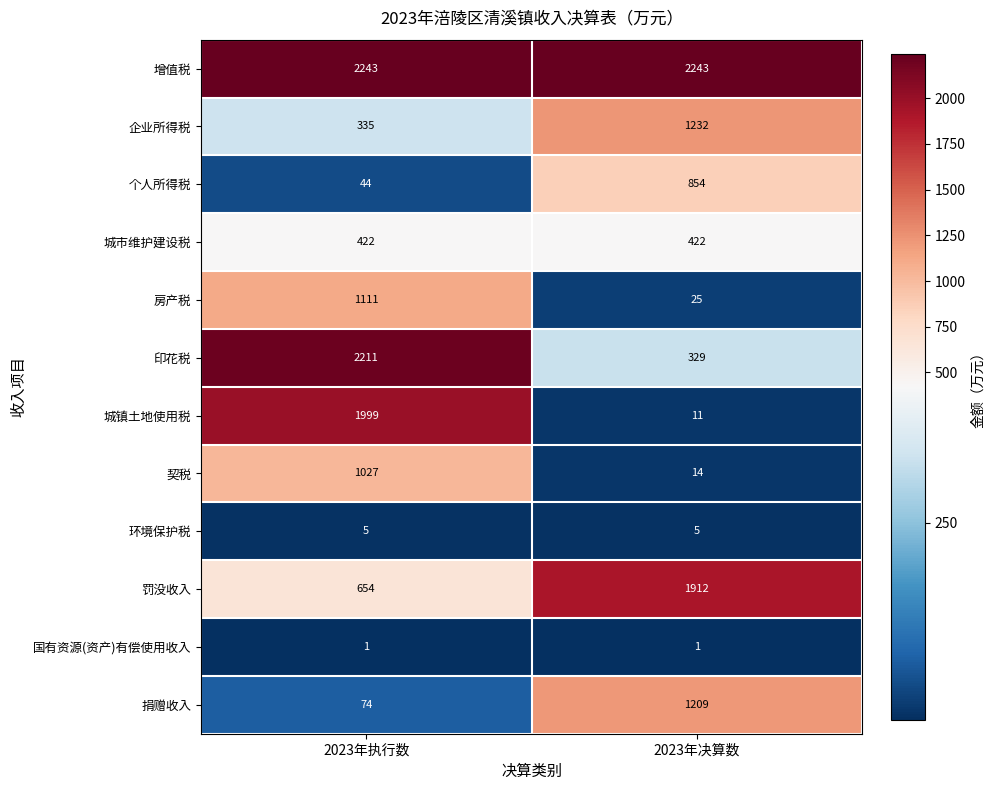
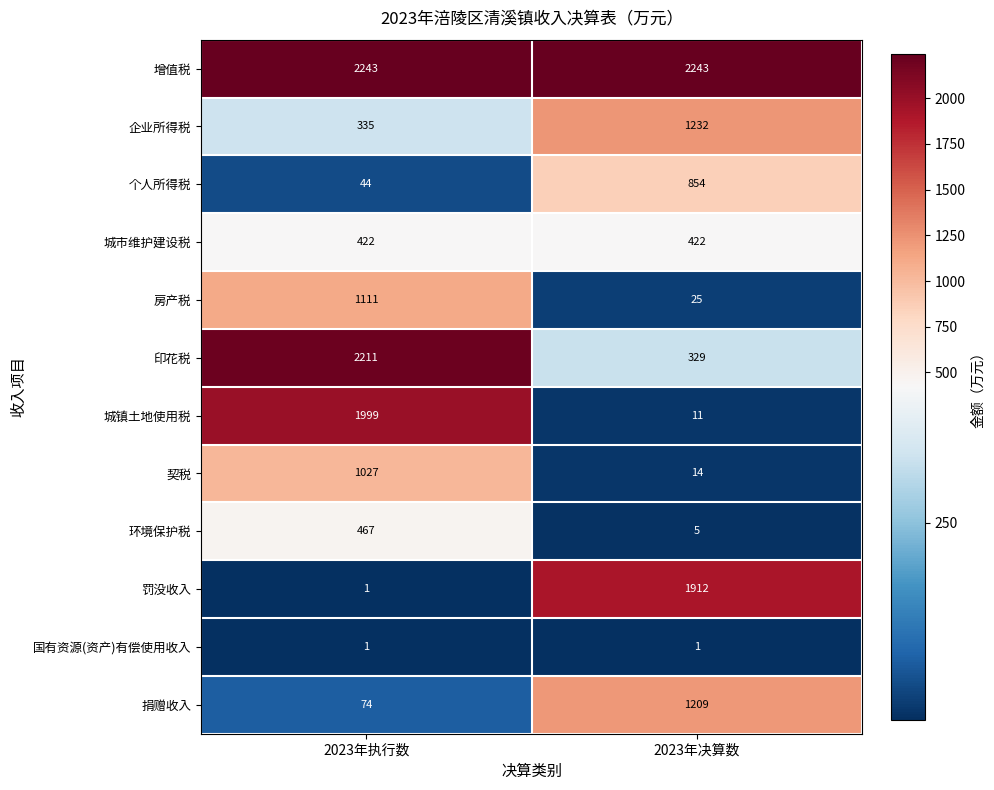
  {
    "增值税": {
      "2023年执行数": 2243,
      "2023年决算数": 2243
    },
    "企业所得税": {
      "2023年执行数": 335,
      "2023年决算数": 1232
    },
    "个人所得税": {
      "2023年执行数": 44,
      "2023年决算数": 854
    },
    "城市维护建设税": {
      "2023年执行数": 422,
      "2023年决算数": 422
    },
    "房产税": {
      "2023年执行数": 1111,
      "2023年决算数": 25
    },
    "印花税": {
      "2023年执行数": 2211,
      "2023年决算数": 329
    },
    "城镇土地使用税": {
      "2023年执行数": 1999,
      "2023年决算数": 11
    },
    "契税": {
      "2023年执行数": 1027,
      "2023年决算数": 14
    },
    "环境保护税": {
-     "2023年执行数": 5,
+     "2023年执行数": 467,
      "2023年决算数": 5
    },
    "罚没收入": {
-     "2023年执行数": 654,
+     "2023年执行数": 1,
      "2023年决算数": 1912
    },
    "国有资源(资产)有偿使用收入": {
      "2023年执行数": 1,
      "2023年决算数": 1
    },
    "捐赠收入": {
      "2023年执行数": 74,
      "2023年决算数": 1209
    }
  }
